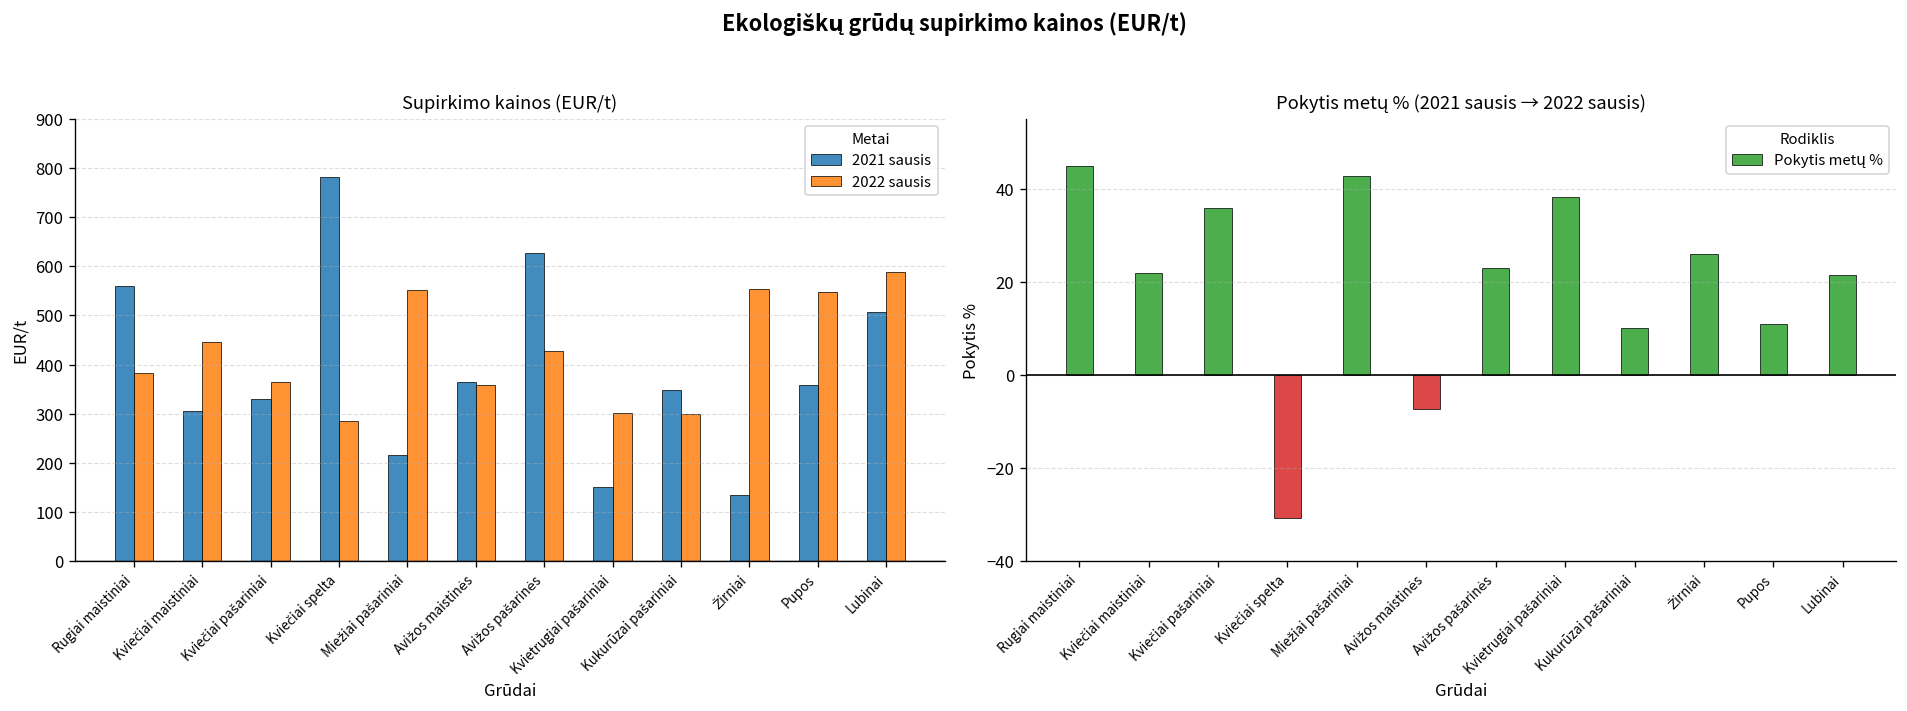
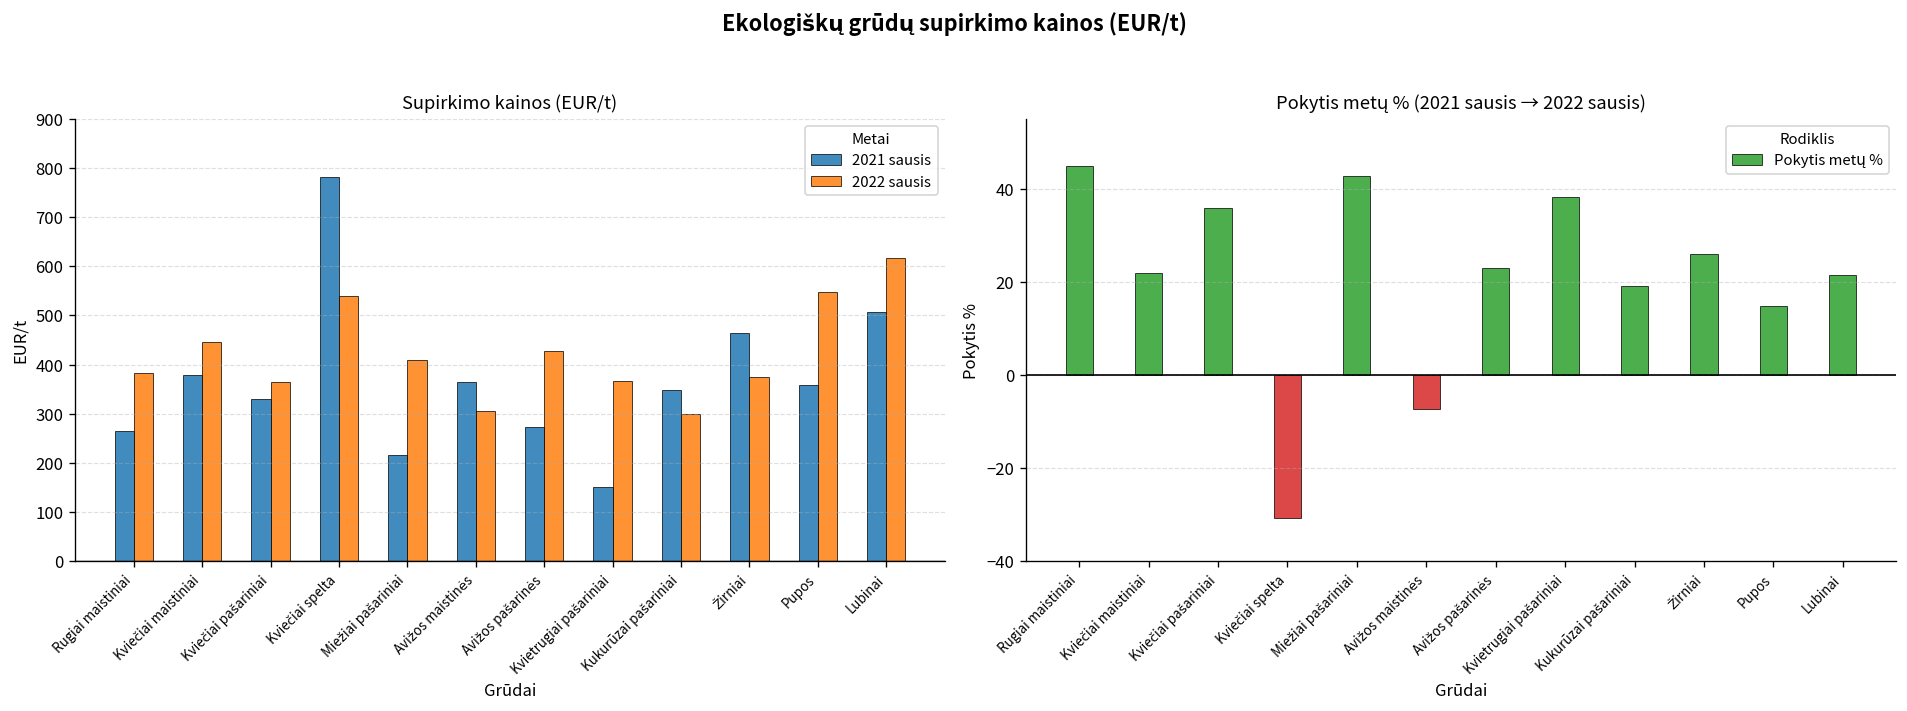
  {
    "Supirkimo kainos (EUR/t)": {
      "2021 sausis": {
-       "Rugiai maistiniai": 560,
-       "Kviečiai maistiniai": 300,
+       "Rugiai maistiniai": 260,
+       "Kviečiai maistiniai": 380,
        "Kviečiai pašariniai": 330,
        "Kviečiai spelta": 780,
        "Miežiai pašariniai": 220,
        "Avižos maistinės": 360,
-       "Avižos pašarinės": 630,
+       "Avižos pašarinės": 270,
        "Kvietrugiai pašariniai": 150,
        "Kukurūzai pašariniai": 350,
-       "Žirniai": 140,
+       "Žirniai": 460,
        "Pupos": 360,
        "Lubinai": 510
      },
      "2022 sausis": {
        "Rugiai maistiniai": 380,
        "Kviečiai maistiniai": 450,
        "Kviečiai pašariniai": 360,
-       "Kviečiai spelta": 280,
-       "Miežiai pašariniai": 550,
-       "Avižos maistinės": 360,
+       "Kviečiai spelta": 540,
+       "Miežiai pašariniai": 410,
+       "Avižos maistinės": 310,
        "Avižos pašarinės": 430,
-       "Kvietrugiai pašariniai": 300,
+       "Kvietrugiai pašariniai": 370,
        "Kukurūzai pašariniai": 300,
-       "Žirniai": 550,
+       "Žirniai": 380,
        "Pupos": 550,
-       "Lubinai": 590
+       "Lubinai": 620
      }
    },
    "Pokytis metų % (2021 sausis → 2022 sausis)": {
      "Rugiai maistiniai": 45,
      "Kviečiai maistiniai": 22,
      "Kviečiai pašariniai": 36,
      "Kviečiai spelta": -31,
      "Miežiai pašariniai": 43,
      "Avižos maistinės": -7,
      "Avižos pašarinės": 23,
      "Kvietrugiai pašariniai": 38,
-     "Kukurūzai pašariniai": 10,
+     "Kukurūzai pašariniai": 19,
      "Žirniai": 26,
-     "Pupos": 11,
+     "Pupos": 15,
      "Lubinai": 21
    }
  }
